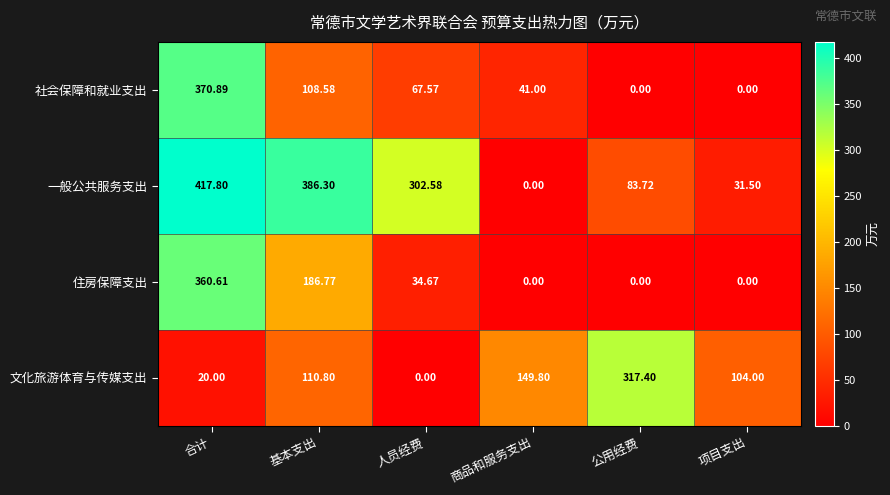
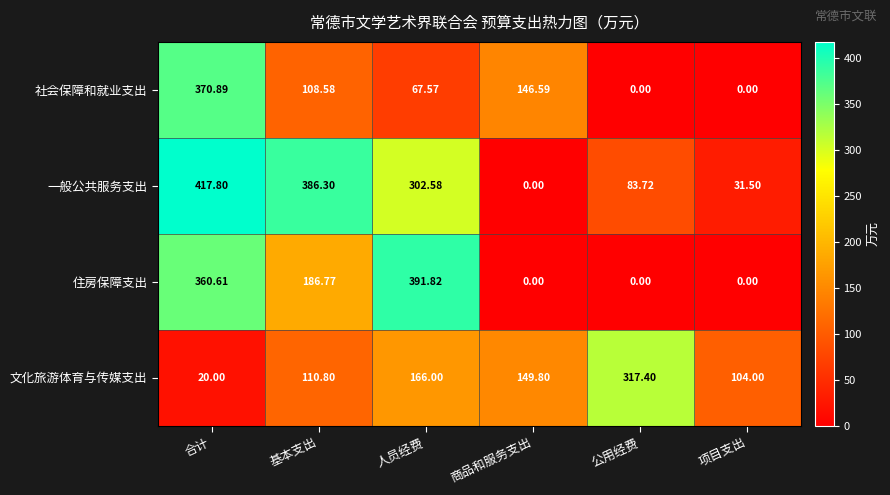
  {
    "社会保障和就业支出": {
      "合计": 370.89,
      "基本支出": 108.58,
      "人员经费": 67.57,
-     "商品和服务支出": 41.00,
+     "商品和服务支出": 146.59,
      "公用经费": 0.00,
      "项目支出": 0.00
    },
    "一般公共服务支出": {
      "合计": 417.80,
      "基本支出": 386.30,
      "人员经费": 302.58,
      "商品和服务支出": 0.00,
      "公用经费": 83.72,
      "项目支出": 31.50
    },
    "住房保障支出": {
      "合计": 360.61,
      "基本支出": 186.77,
-     "人员经费": 34.67,
+     "人员经费": 391.82,
      "商品和服务支出": 0.00,
      "公用经费": 0.00,
      "项目支出": 0.00
    },
    "文化旅游体育与传媒支出": {
      "合计": 20.00,
      "基本支出": 110.80,
-     "人员经费": 0.00,
+     "人员经费": 166.00,
      "商品和服务支出": 149.80,
      "公用经费": 317.40,
      "项目支出": 104.00
    }
  }
